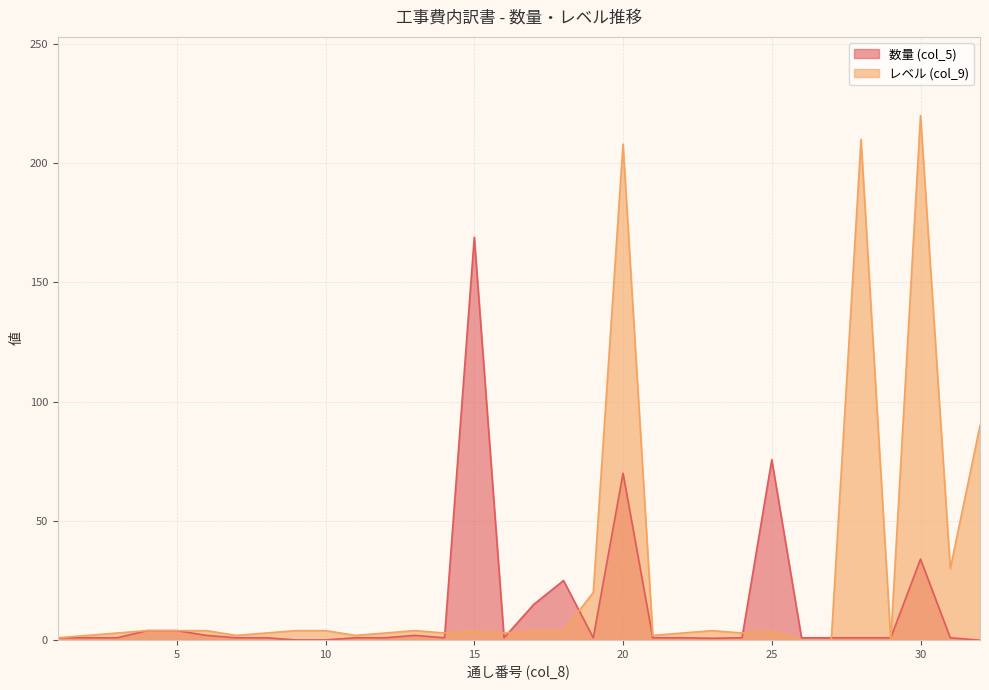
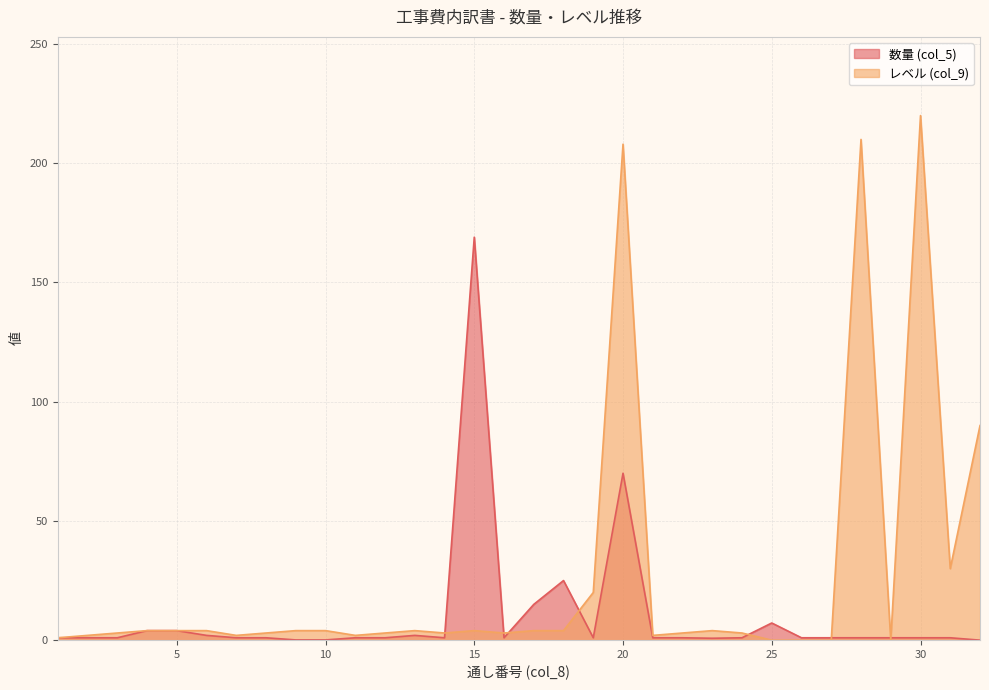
  {
    "数量 (col_5)": {
      "10": 0,
      "15": 169,
      "20": 70,
-     "25": 76,
-     "30": 34
+     "25": 7,
+     "30": 1
    },
    "レベル (col_9)": {
      "10": 4,
      "15": 4,
      "20": 208,
-     "25": 4,
+     "25": 0,
      "30": 220
    }
  }
